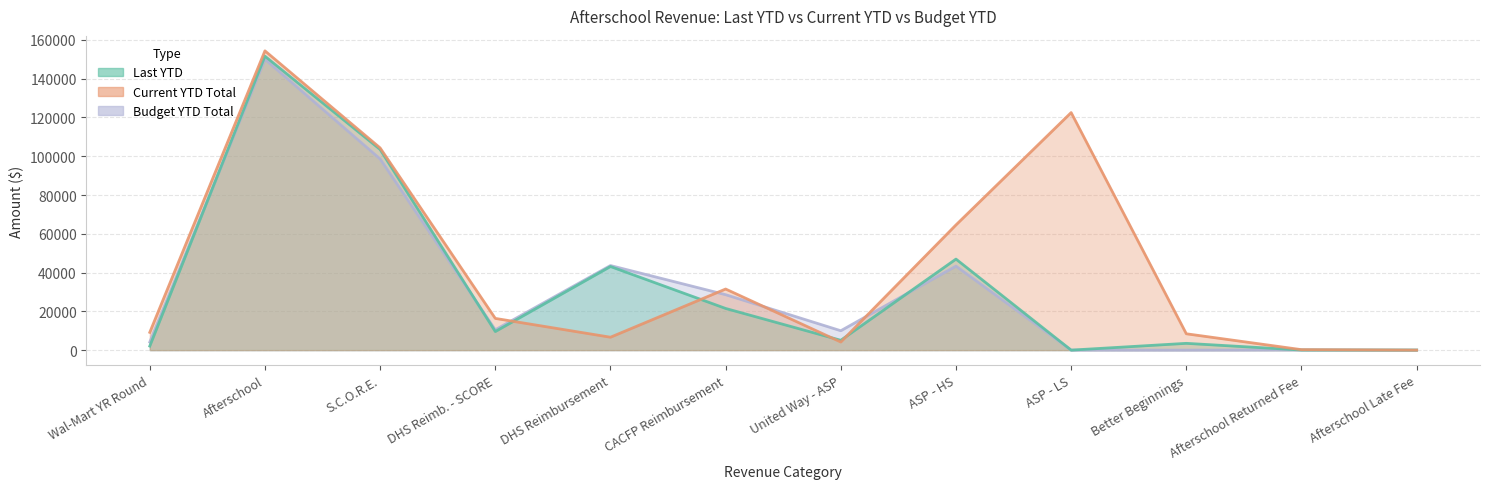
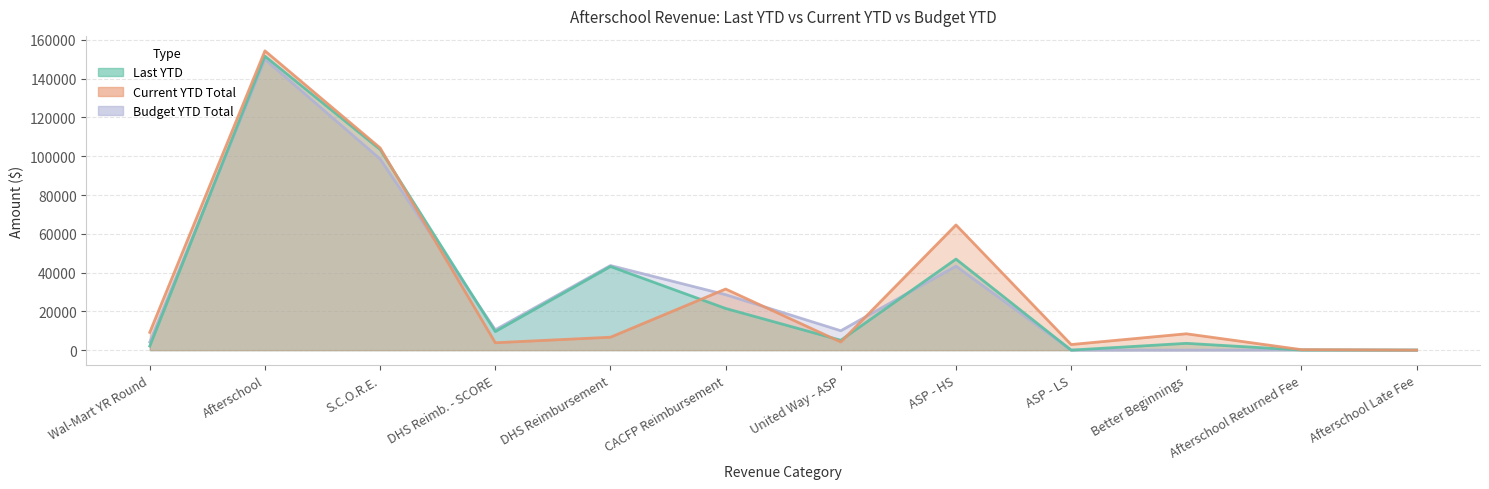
  {
    "Current YTD Total": {
      "Wal-Mart YR Round": 9000,
      "Afterschool": 154000,
-     "DHS Reimb. - SCORE": 16000,
+     "DHS Reimb. - SCORE": 4000,
      "DHS Reimbursement": 7000,
      "CACFP Reimbursement": 32000,
      "ASP - HS": 65000,
-     "ASP - LS": 123000,
+     "ASP - LS": 3000,
      "Better Beginnings": 8000
    }
  }
